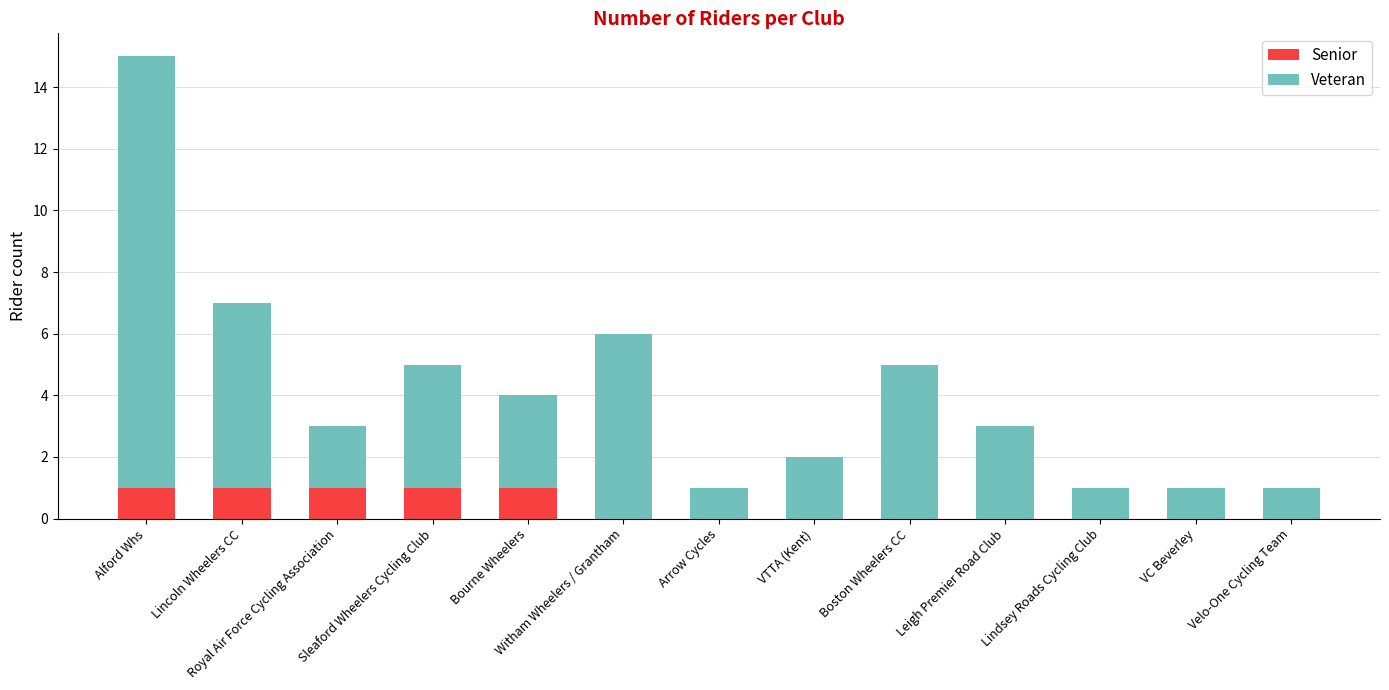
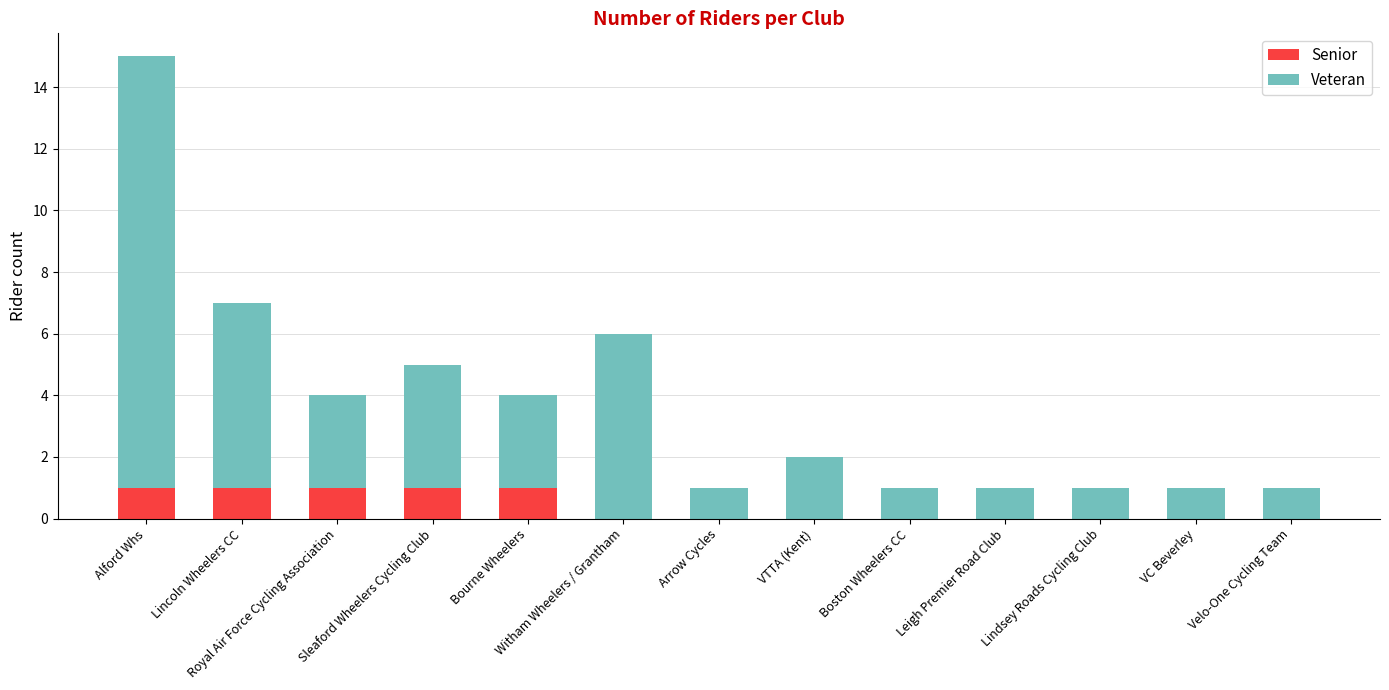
  {
    "Senior": {
      "Alford Whs": 1,
      "Lincoln Wheelers CC": 1,
      "Royal Air Force Cycling Association": 1,
      "Sleaford Wheelers Cycling Club": 1,
      "Bourne Wheelers": 1,
      "Witham Wheelers / Grantham": 0,
      "Arrow Cycles": 0,
      "VTTA (Kent)": 0,
      "Boston Wheelers CC": 0,
      "Leigh Premier Road Club": 0,
      "Lindsey Roads Cycling Club": 0,
      "VC Beverley": 0,
      "Velo-One Cycling Team": 0
    },
    "Veteran": {
      "Alford Whs": 14,
      "Lincoln Wheelers CC": 6,
-     "Royal Air Force Cycling Association": 2,
+     "Royal Air Force Cycling Association": 3,
      "Sleaford Wheelers Cycling Club": 4,
      "Bourne Wheelers": 3,
      "Witham Wheelers / Grantham": 6,
      "Arrow Cycles": 1,
      "VTTA (Kent)": 2,
-     "Boston Wheelers CC": 5,
-     "Leigh Premier Road Club": 3,
+     "Boston Wheelers CC": 1,
+     "Leigh Premier Road Club": 1,
      "Lindsey Roads Cycling Club": 1,
      "VC Beverley": 1,
      "Velo-One Cycling Team": 1
    }
  }
